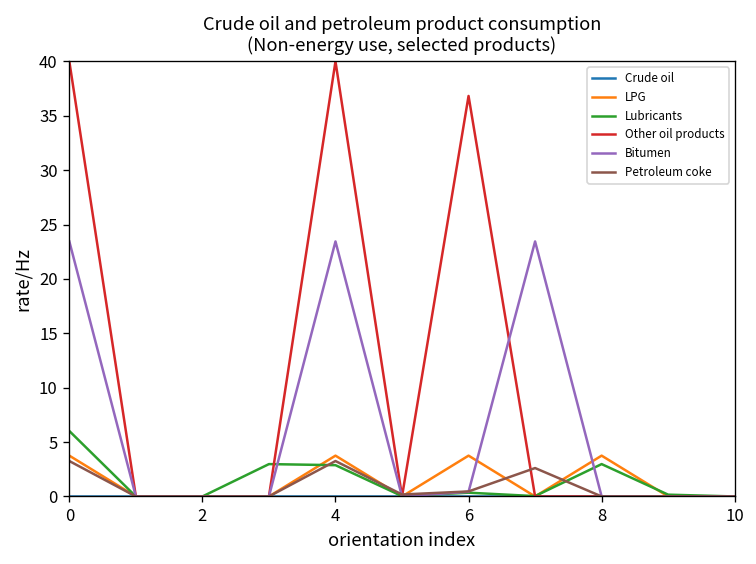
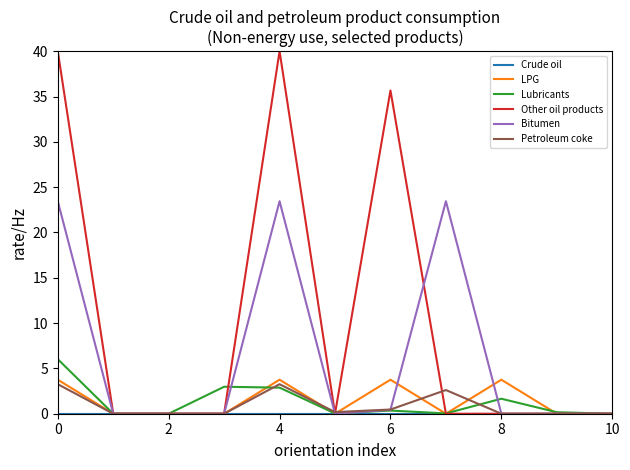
  {
    "Crude oil": {
      "0": 0,
      "4": 0,
      "6": 0
    },
    "LPG": {
      "0": 4,
      "4": 4,
      "6": 4,
      "8": 4
    },
    "Lubricants": {
      "0": 6,
      "4": 3,
-     "8": 3
+     "8": 2
    },
    "Other oil products": {
      "0": 40,
      "4": 40,
-     "6": 37
+     "6": 36
    },
    "Bitumen": {
      "0": 23,
      "4": 23
    },
    "Petroleum coke": {
      "0": 3,
      "4": 3
    }
  }
